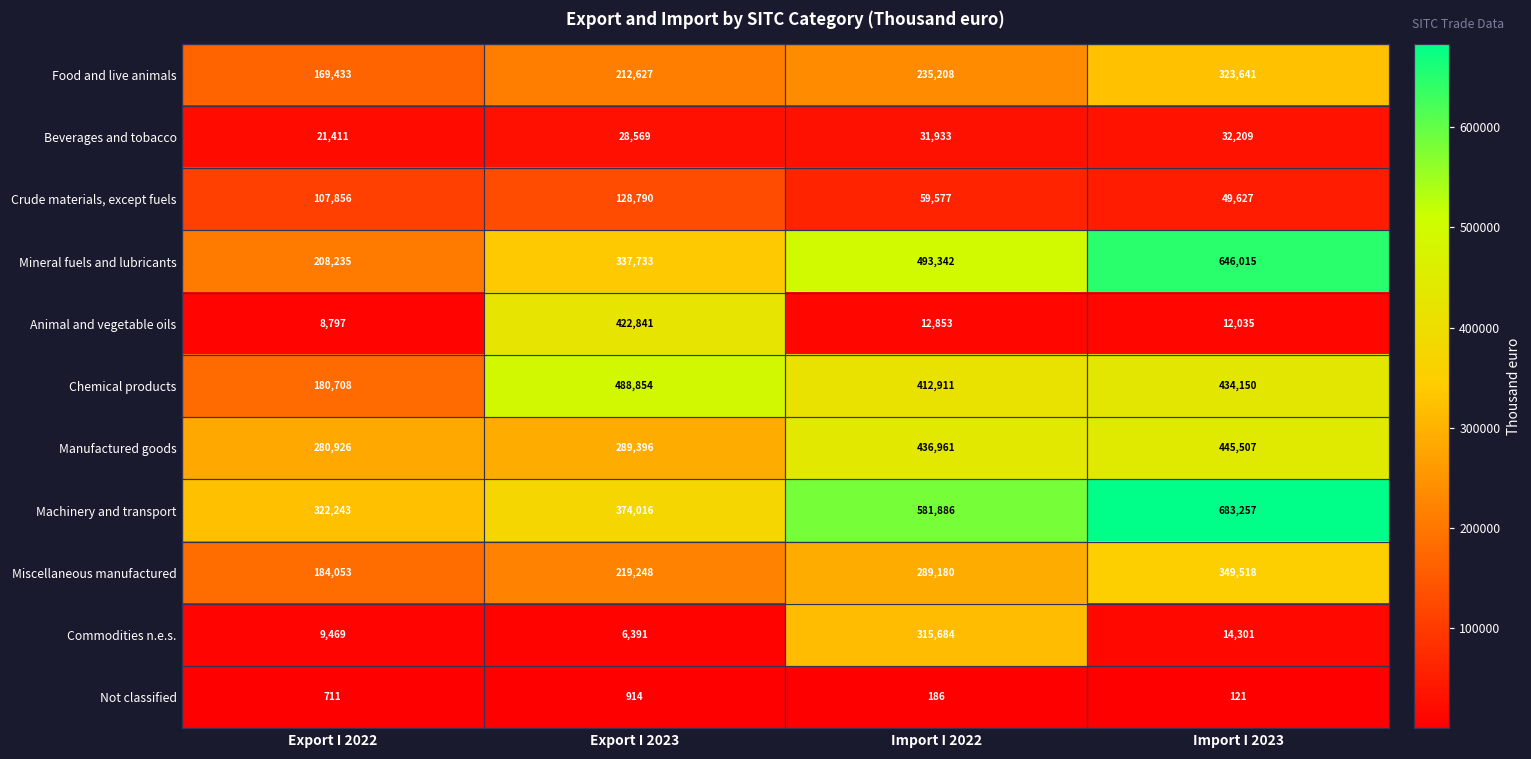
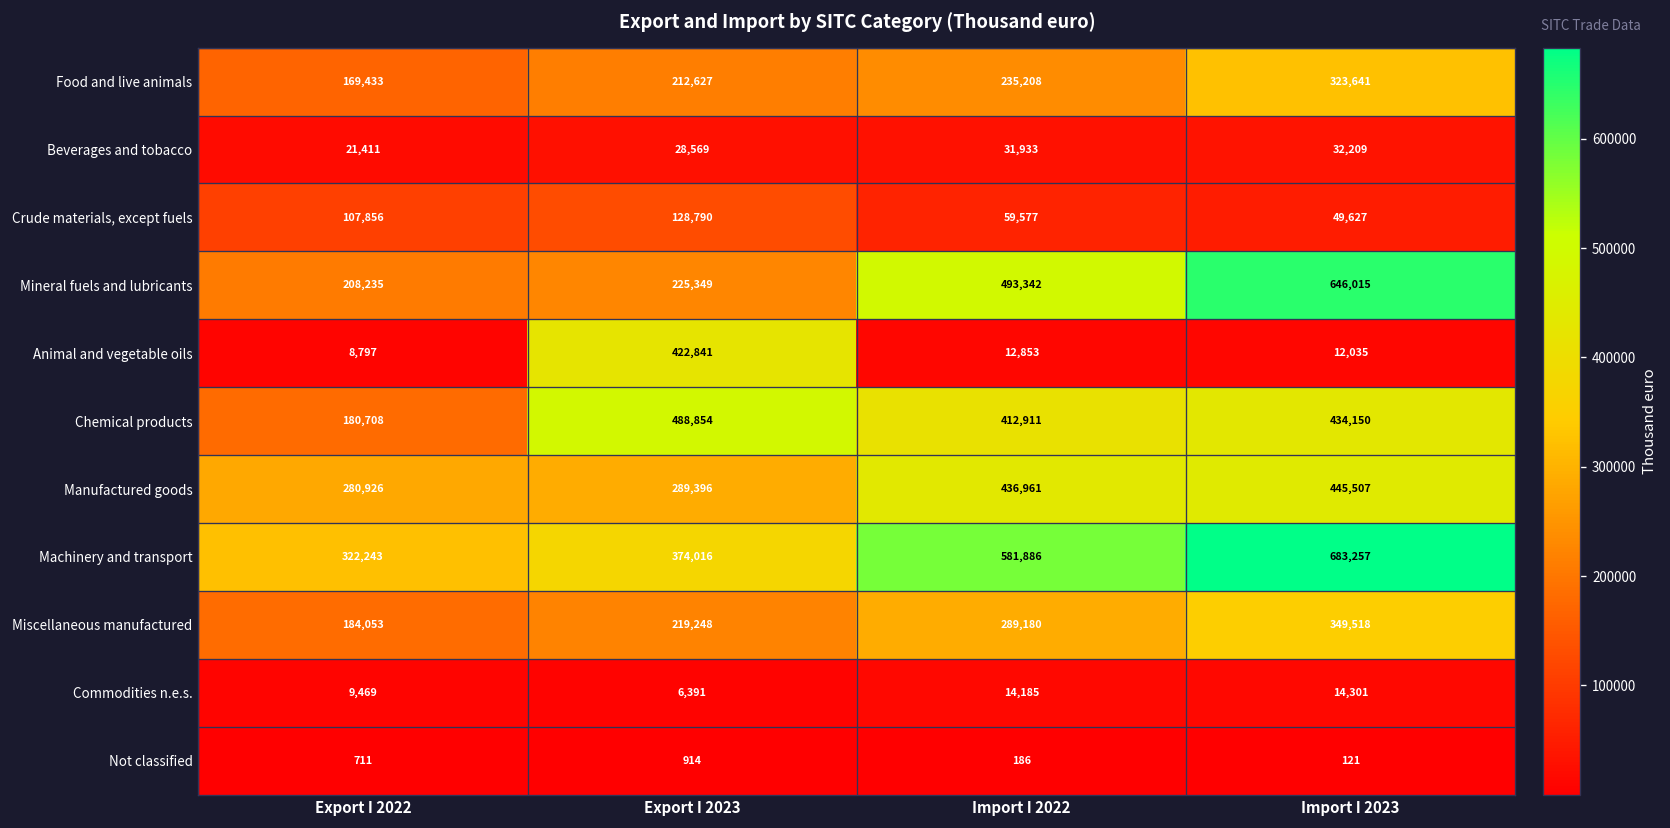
  {
    "Food and live animals": {
      "Export I 2022": "169,433",
      "Export I 2023": "212,627",
      "Import I 2022": "235,208",
      "Import I 2023": "323,641"
    },
    "Beverages and tobacco": {
      "Export I 2022": "21,411",
      "Export I 2023": "28,569",
      "Import I 2022": "31,933",
      "Import I 2023": "32,209"
    },
    "Crude materials, except fuels": {
      "Export I 2022": "107,856",
      "Export I 2023": "128,790",
      "Import I 2022": "59,577",
      "Import I 2023": "49,627"
    },
    "Mineral fuels and lubricants": {
      "Export I 2022": "208,235",
-     "Export I 2023": "337,733",
+     "Export I 2023": "225,349",
      "Import I 2022": "493,342",
      "Import I 2023": "646,015"
    },
    "Animal and vegetable oils": {
      "Export I 2022": "8,797",
      "Export I 2023": "422,841",
      "Import I 2022": "12,853",
      "Import I 2023": "12,035"
    },
    "Chemical products": {
      "Export I 2022": "180,708",
      "Export I 2023": "488,854",
      "Import I 2022": "412,911",
      "Import I 2023": "434,150"
    },
    "Manufactured goods": {
      "Export I 2022": "280,926",
      "Export I 2023": "289,396",
      "Import I 2022": "436,961",
      "Import I 2023": "445,507"
    },
    "Machinery and transport": {
      "Export I 2022": "322,243",
      "Export I 2023": "374,016",
      "Import I 2022": "581,886",
      "Import I 2023": "683,257"
    },
    "Miscellaneous manufactured": {
      "Export I 2022": "184,053",
      "Export I 2023": "219,248",
      "Import I 2022": "289,180",
      "Import I 2023": "349,518"
    },
    "Commodities n.e.s.": {
      "Export I 2022": "9,469",
      "Export I 2023": "6,391",
-     "Import I 2022": "315,684",
+     "Import I 2022": "14,185",
      "Import I 2023": "14,301"
    },
    "Not classified": {
      "Export I 2022": "711",
      "Export I 2023": "914",
      "Import I 2022": "186",
      "Import I 2023": "121"
    }
  }
